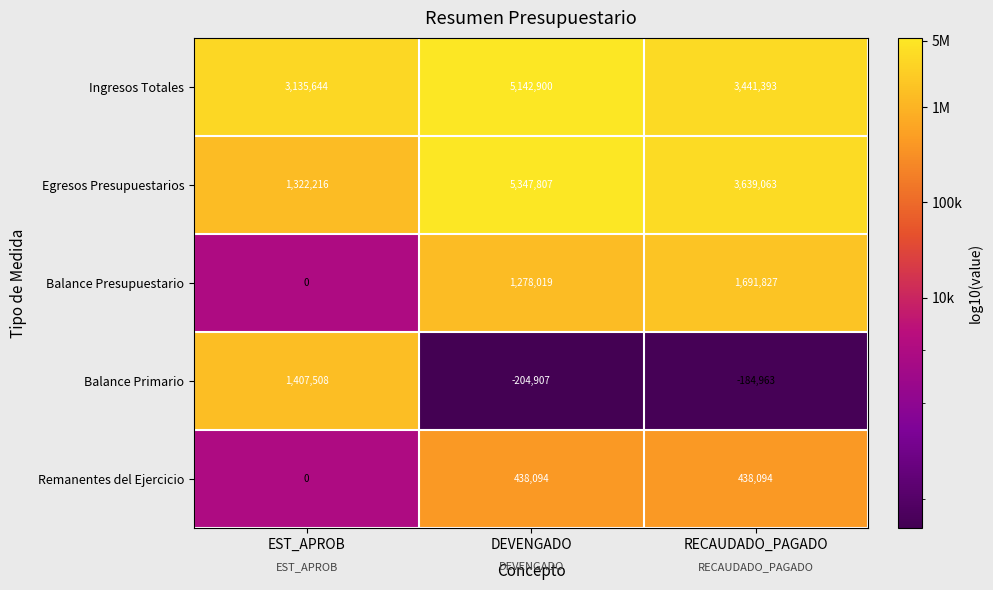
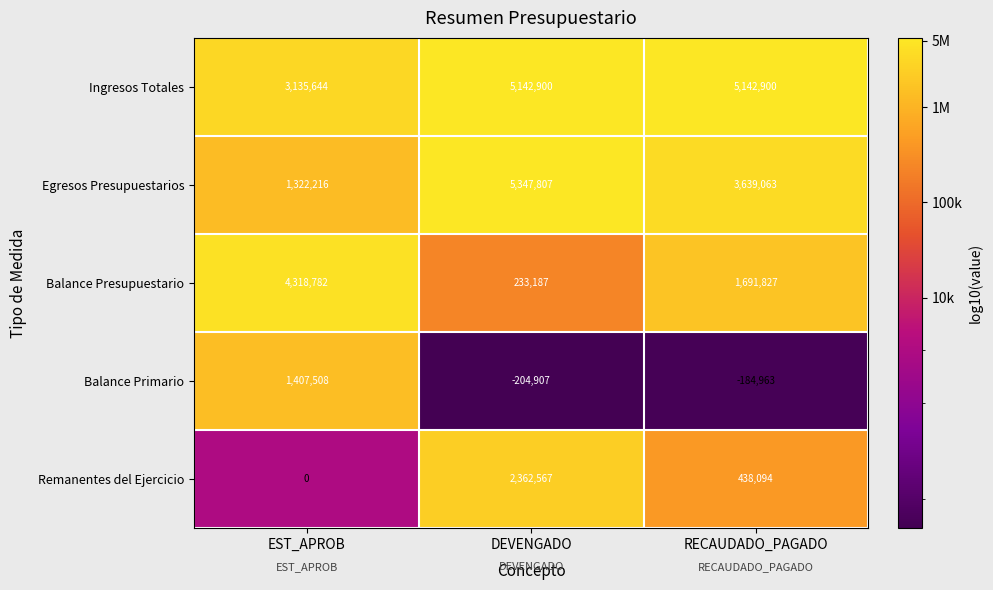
  {
    "Ingresos Totales": {
      "EST_APROB": "3,135,644",
      "DEVENGADO": "5,142,900",
-     "RECAUDADO_PAGADO": "3,441,393"
+     "RECAUDADO_PAGADO": "5,142,900"
    },
    "Egresos Presupuestarios": {
      "EST_APROB": "1,322,216",
      "DEVENGADO": "5,347,807",
      "RECAUDADO_PAGADO": "3,639,063"
    },
    "Balance Presupuestario": {
-     "EST_APROB": "0",
-     "DEVENGADO": "1,278,019",
+     "EST_APROB": "4,318,782",
+     "DEVENGADO": "233,187",
      "RECAUDADO_PAGADO": "1,691,827"
    },
    "Balance Primario": {
      "EST_APROB": "1,407,508",
      "DEVENGADO": "-204,907",
      "RECAUDADO_PAGADO": "-184,963"
    },
    "Remanentes del Ejercicio": {
      "EST_APROB": "0",
-     "DEVENGADO": "438,094",
+     "DEVENGADO": "2,362,567",
      "RECAUDADO_PAGADO": "438,094"
    }
  }
